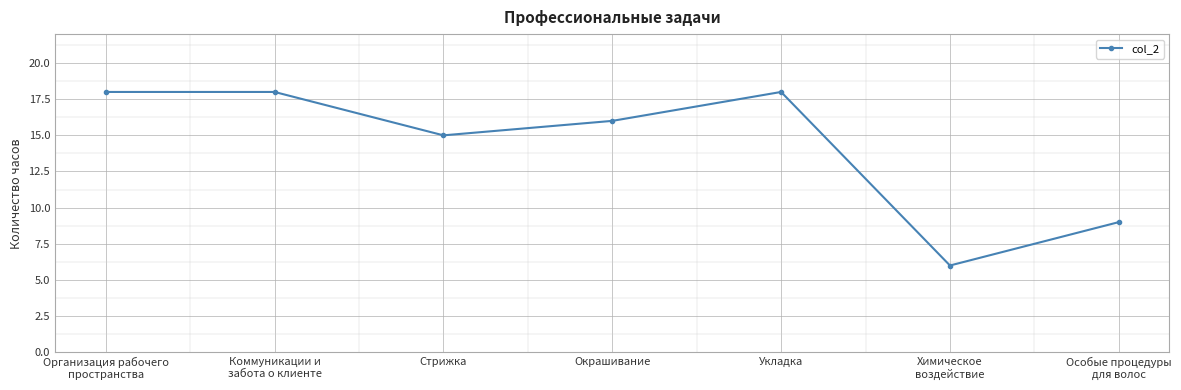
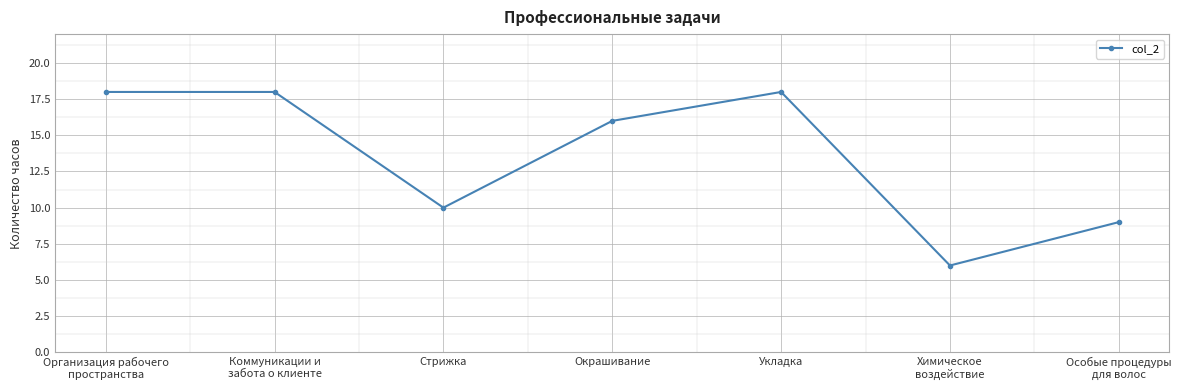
  {
    "Организация рабочего пространства": 18,
    "Коммуникации и забота о клиенте": 18,
-   "Стрижка": 15,
+   "Стрижка": 10,
    "Окрашивание": 16,
    "Укладка": 18,
    "Химическое воздействие": 6,
    "Особые процедуры для волос": 9
  }
